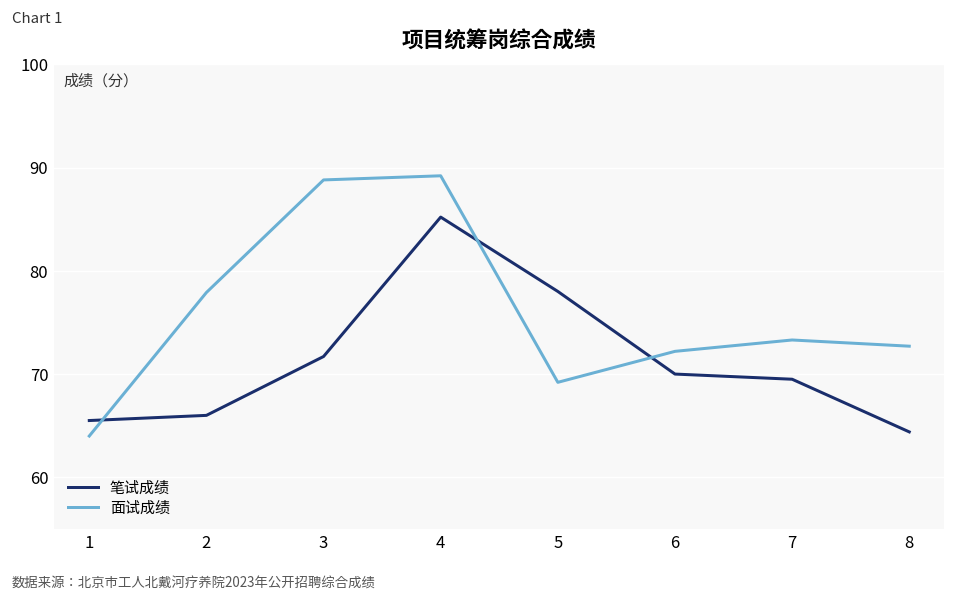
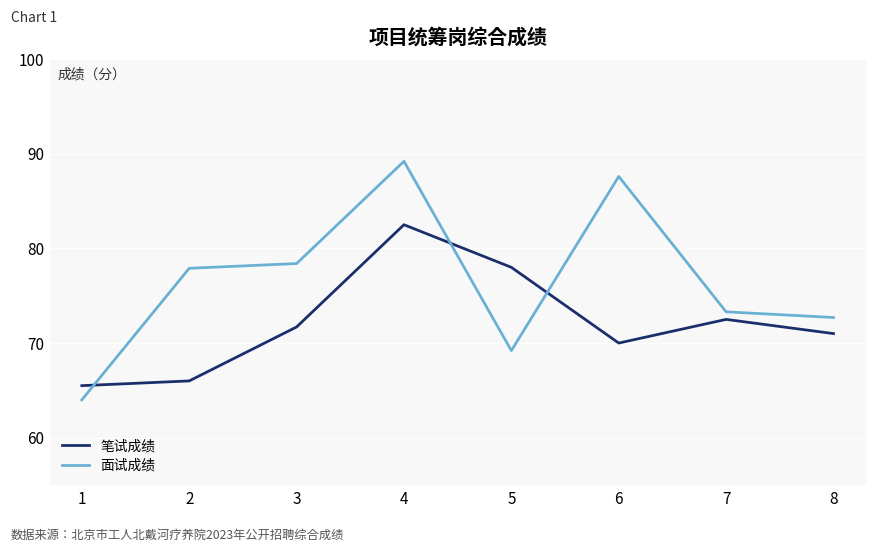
  {
    "笔试成绩": {
      "1": 66,
      "2": 66,
      "3": 72,
-     "4": 85,
+     "4": 83,
      "5": 78,
      "6": 70,
-     "7": 70,
-     "8": 64
+     "7": 73,
+     "8": 71
    },
    "面试成绩": {
      "1": 64,
      "2": 78,
-     "3": 89,
+     "3": 78,
      "4": 89,
      "5": 69,
-     "6": 72,
+     "6": 88,
      "7": 73,
      "8": 73
    }
  }
